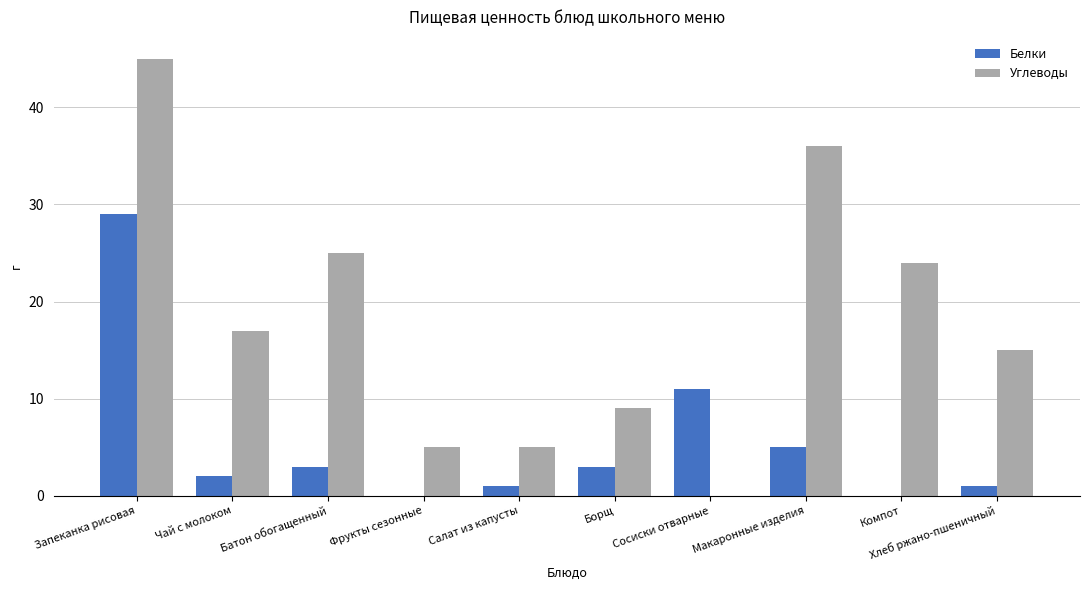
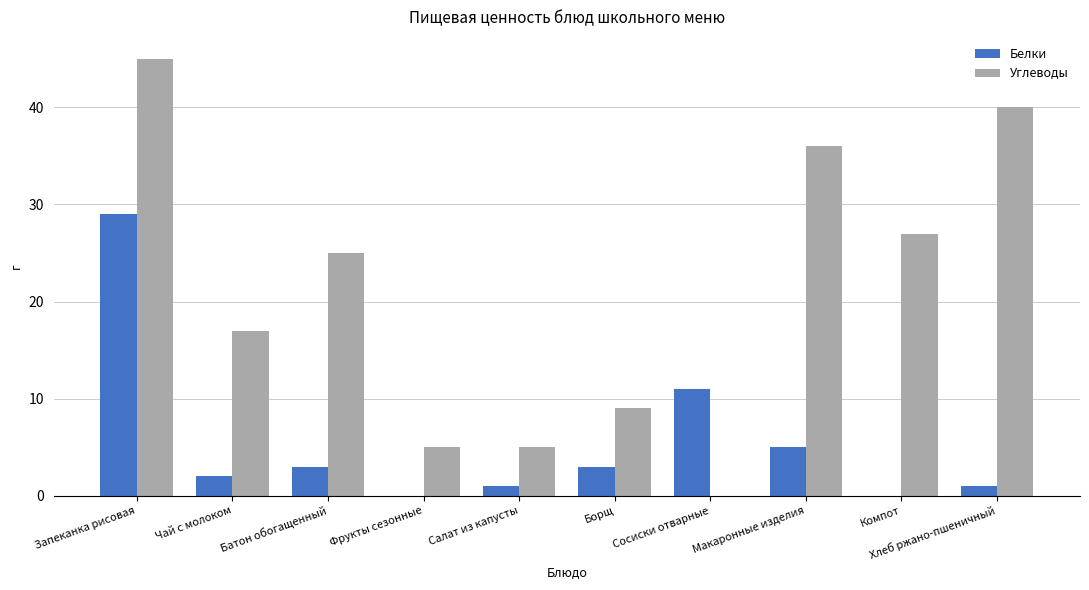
  {
    "Белки": {
      "Запеканка рисовая": 29,
      "Чай с молоком": 2,
      "Батон обогащенный": 3,
      "Фрукты сезонные": 0,
      "Салат из капусты": 1,
      "Борщ": 3,
      "Сосиски отварные": 11,
      "Макаронные изделия": 5,
      "Компот": 0,
      "Хлеб ржано-пшеничный": 1
    },
    "Углеводы": {
      "Запеканка рисовая": 45,
      "Чай с молоком": 17,
      "Батон обогащенный": 25,
      "Фрукты сезонные": 5,
      "Салат из капусты": 5,
      "Борщ": 9,
      "Сосиски отварные": 0,
      "Макаронные изделия": 36,
-     "Компот": 24,
-     "Хлеб ржано-пшеничный": 15
+     "Компот": 27,
+     "Хлеб ржано-пшеничный": 40
    }
  }
